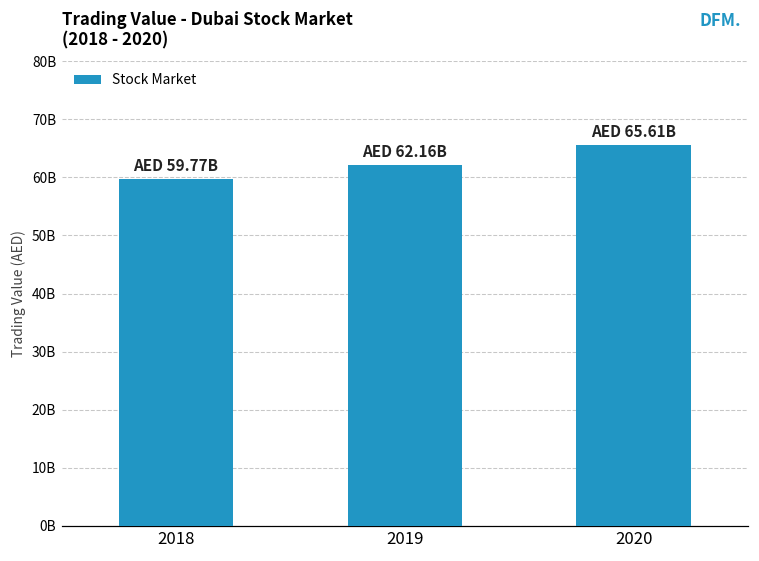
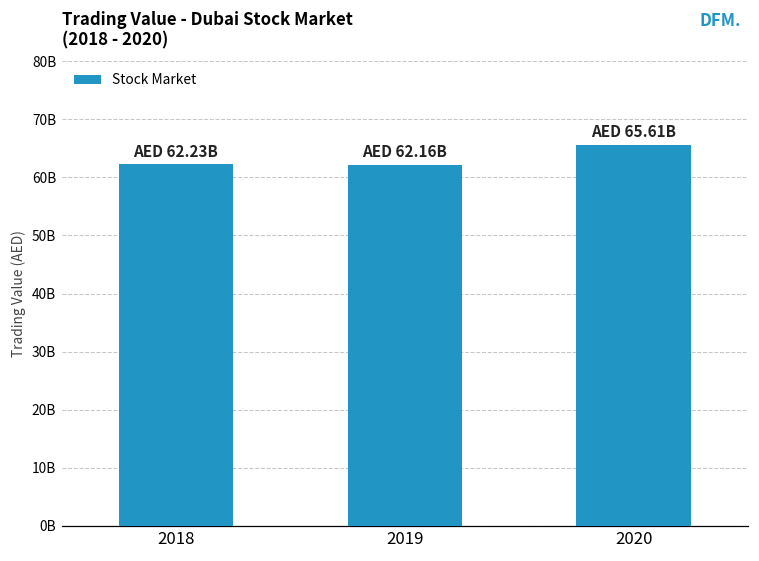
  {
-   "2018": "59.77B",
+   "2018": "62.23B",
    "2019": "62.16B",
    "2020": "65.61B"
  }
